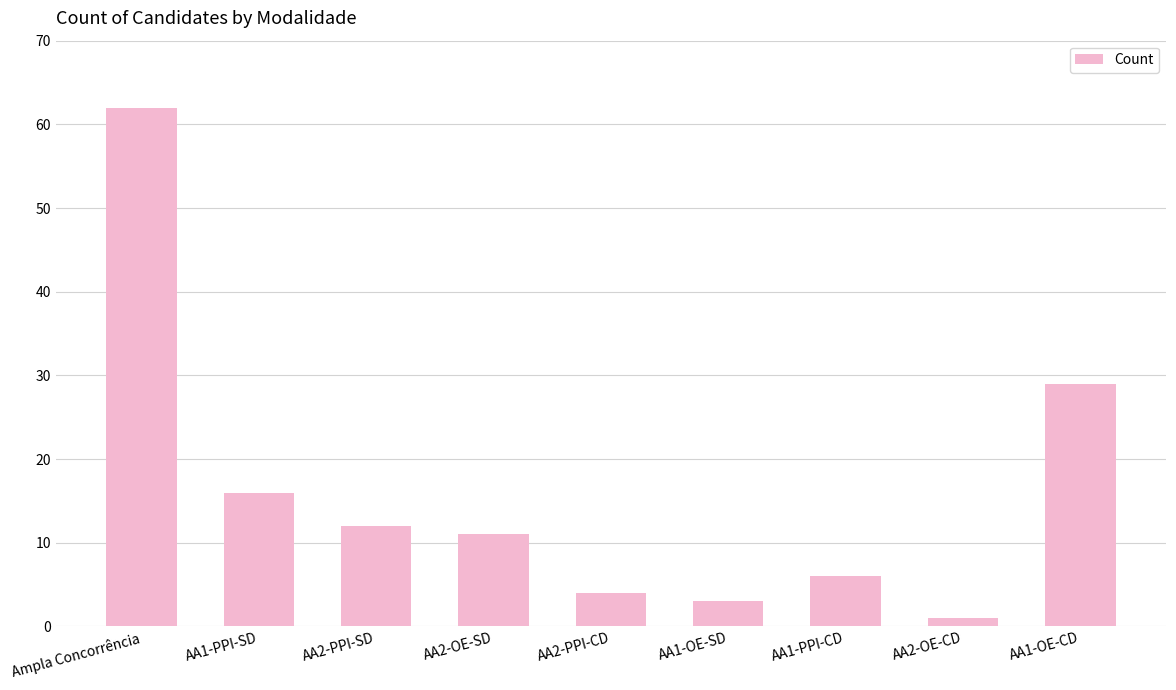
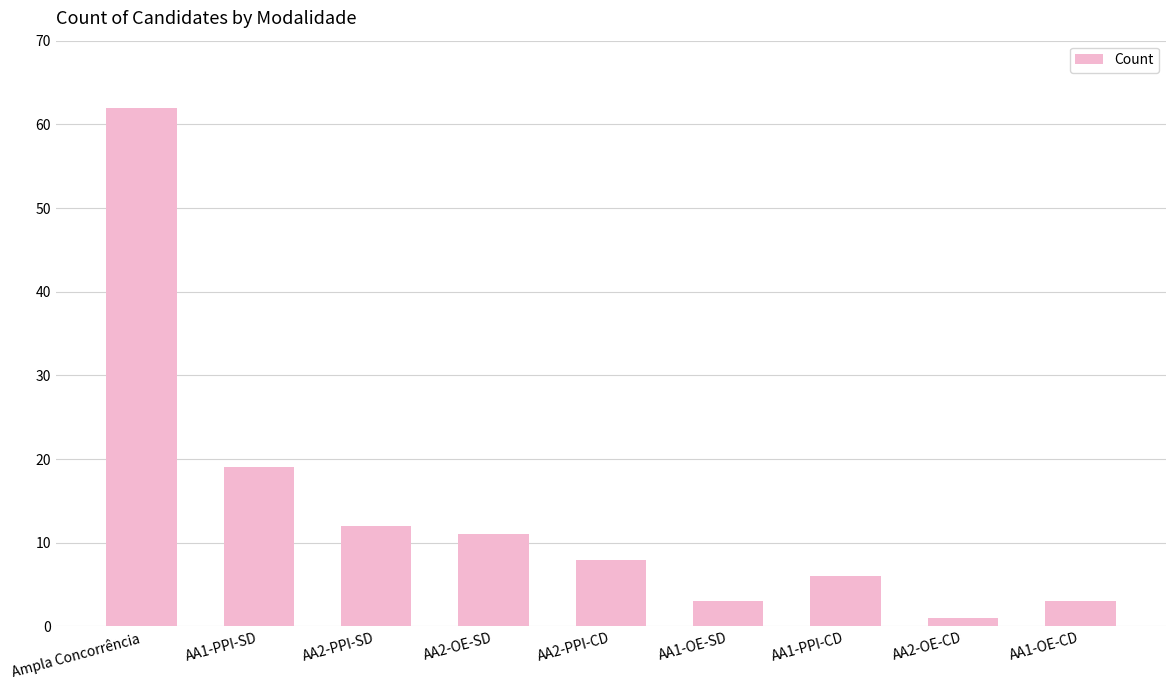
  {
    "Ampla Concorrência": 62,
-   "AA1-PPI-SD": 16,
+   "AA1-PPI-SD": 19,
    "AA2-PPI-SD": 12,
    "AA2-OE-SD": 11,
-   "AA2-PPI-CD": 4,
+   "AA2-PPI-CD": 8,
    "AA1-OE-SD": 3,
    "AA1-PPI-CD": 6,
    "AA2-OE-CD": 1,
-   "AA1-OE-CD": 29
+   "AA1-OE-CD": 3
  }
